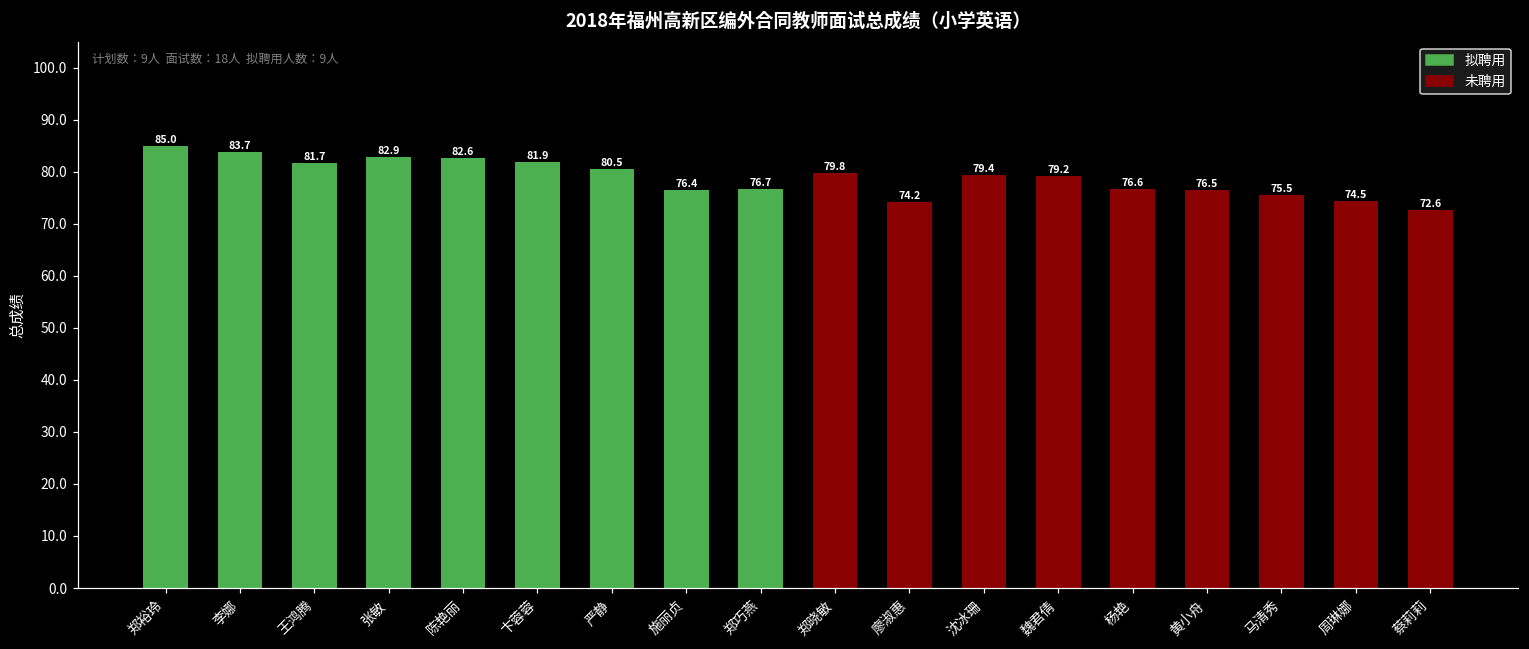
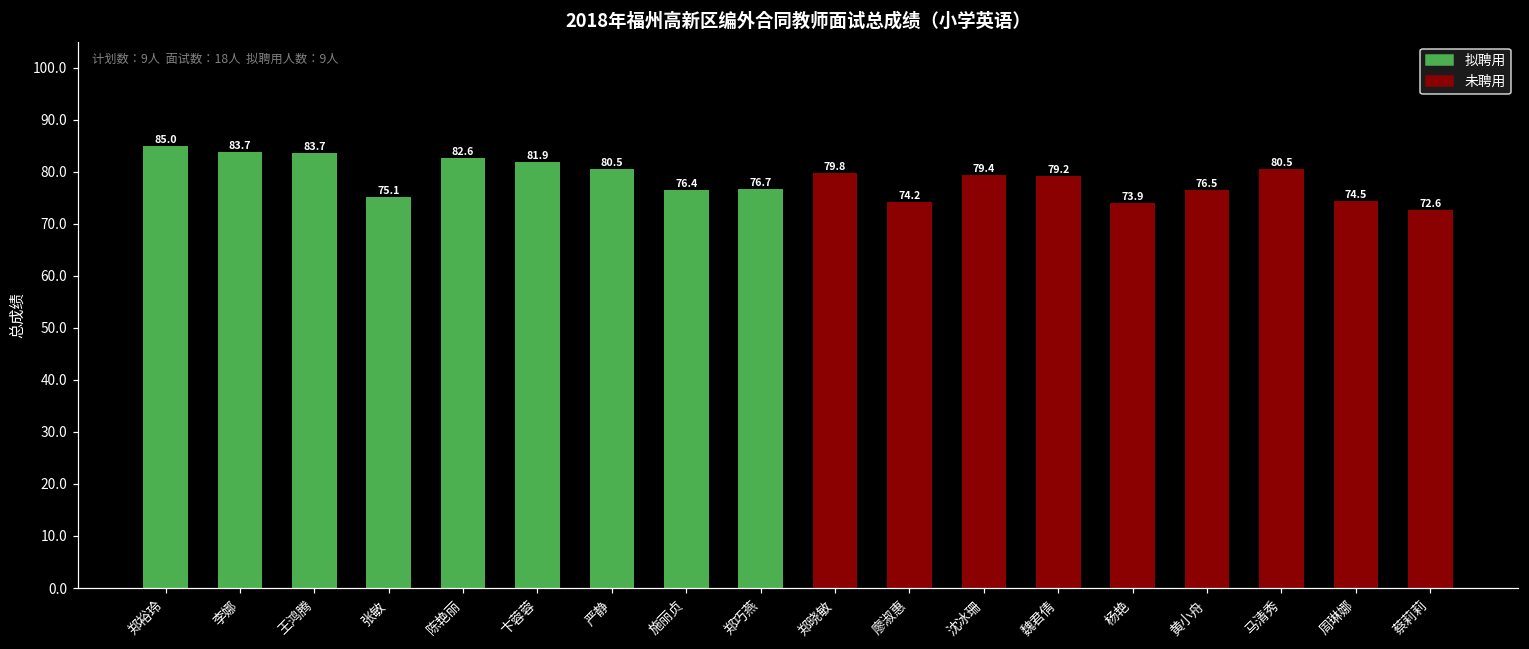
  {
    "郑裕玲": 85.0,
    "李娜": 83.7,
-   "王鸿腾": 81.7,
-   "张敏": 82.9,
+   "王鸿腾": 83.7,
+   "张敏": 75.1,
    "陈艳丽": 82.6,
    "卞蓉蓉": 81.9,
    "严静": 80.5,
    "施丽贞": 76.4,
    "郑巧燕": 76.7,
    "郑晓敏": 79.8,
    "廖淑惠": 74.2,
    "沈冰珊": 79.4,
    "魏君倩": 79.2,
-   "杨艳": 76.6,
+   "杨艳": 73.9,
    "黄小舟": 76.5,
-   "马清秀": 75.5,
+   "马清秀": 80.5,
    "周琳娜": 74.5,
    "蔡莉莉": 72.6
  }
